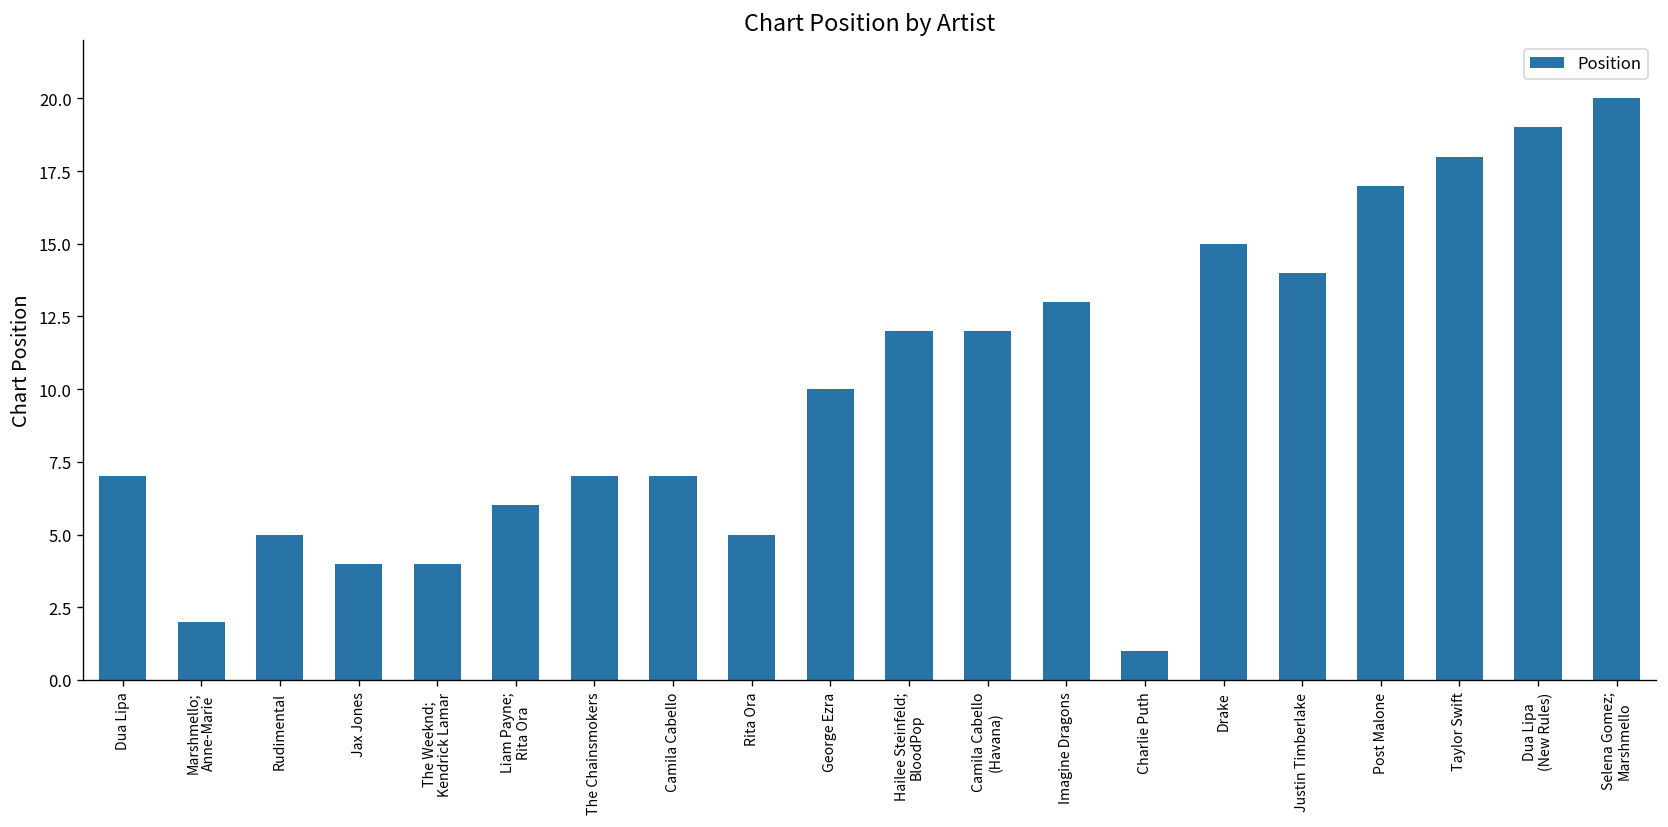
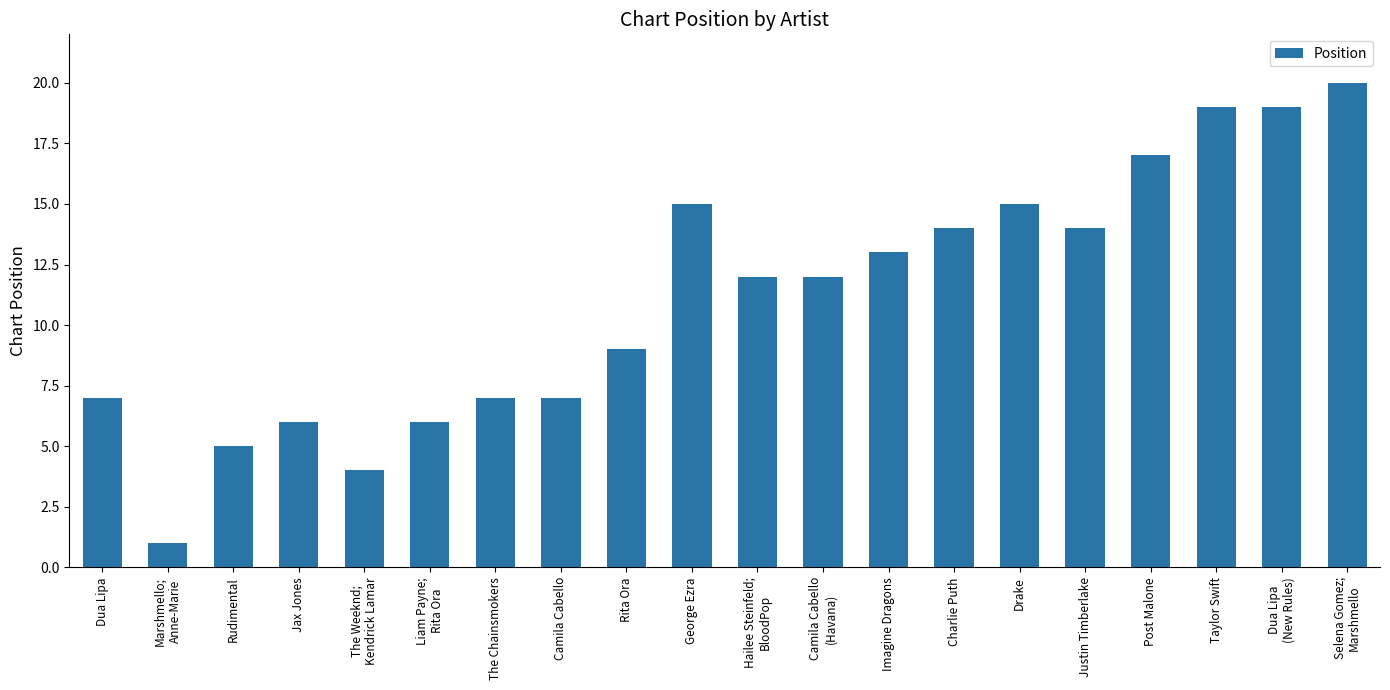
  {
    "Dua Lipa": 7,
-   "Marshmello; Anne-Marie": 2,
+   "Marshmello; Anne-Marie": 1,
    "Rudimental": 5,
-   "Jax Jones": 4,
+   "Jax Jones": 6,
    "The Weeknd; Kendrick Lamar": 4,
    "Liam Payne; Rita Ora": 6,
    "The Chainsmokers": 7,
    "Camila Cabello": 7,
-   "Rita Ora": 5,
-   "George Ezra": 10,
+   "Rita Ora": 9,
+   "George Ezra": 15,
    "Hailee Steinfeld; BloodPop": 12,
    "Camila Cabello (Havana)": 12,
    "Imagine Dragons": 13,
-   "Charlie Puth": 1,
+   "Charlie Puth": 14,
    "Drake": 15,
    "Justin Timberlake": 14,
    "Post Malone": 17,
-   "Taylor Swift": 18,
+   "Taylor Swift": 19,
    "Dua Lipa (New Rules)": 19,
    "Selena Gomez; Marshmello": 20
  }
